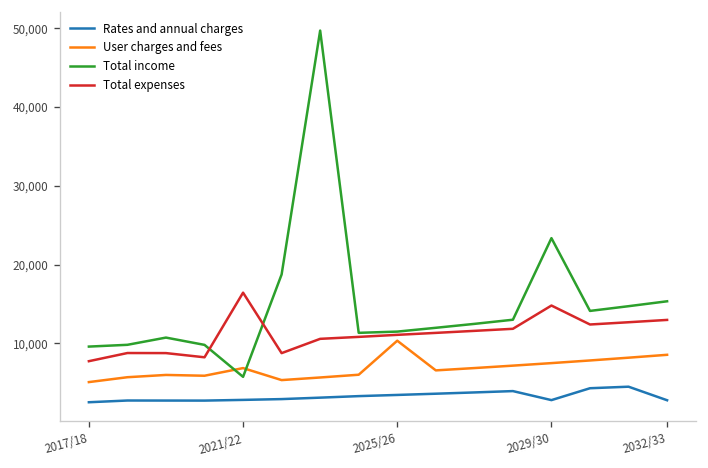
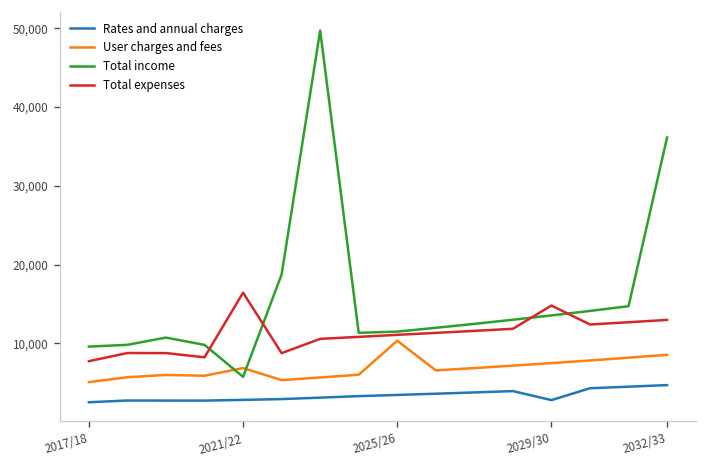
  {
    "Rates and annual charges": {
      "2017/18": "3,000",
      "2021/22": "3,000",
      "2025/26": "3,000",
      "2029/30": "3,000",
-     "2032/33": "3,000"
+     "2032/33": "5,000"
    },
    "User charges and fees": {
      "2017/18": "5,000",
      "2021/22": "7,000",
      "2025/26": "10,000",
      "2029/30": "7,000",
      "2032/33": "9,000"
    },
    "Total income": {
      "2017/18": "10,000",
      "2021/22": "6,000",
      "2025/26": "11,000",
-     "2029/30": "23,000",
-     "2032/33": "15,000"
+     "2029/30": "14,000",
+     "2032/33": "36,000"
    },
    "Total expenses": {
      "2017/18": "8,000",
      "2021/22": "16,000",
      "2025/26": "11,000",
      "2029/30": "15,000",
      "2032/33": "13,000"
    }
  }
